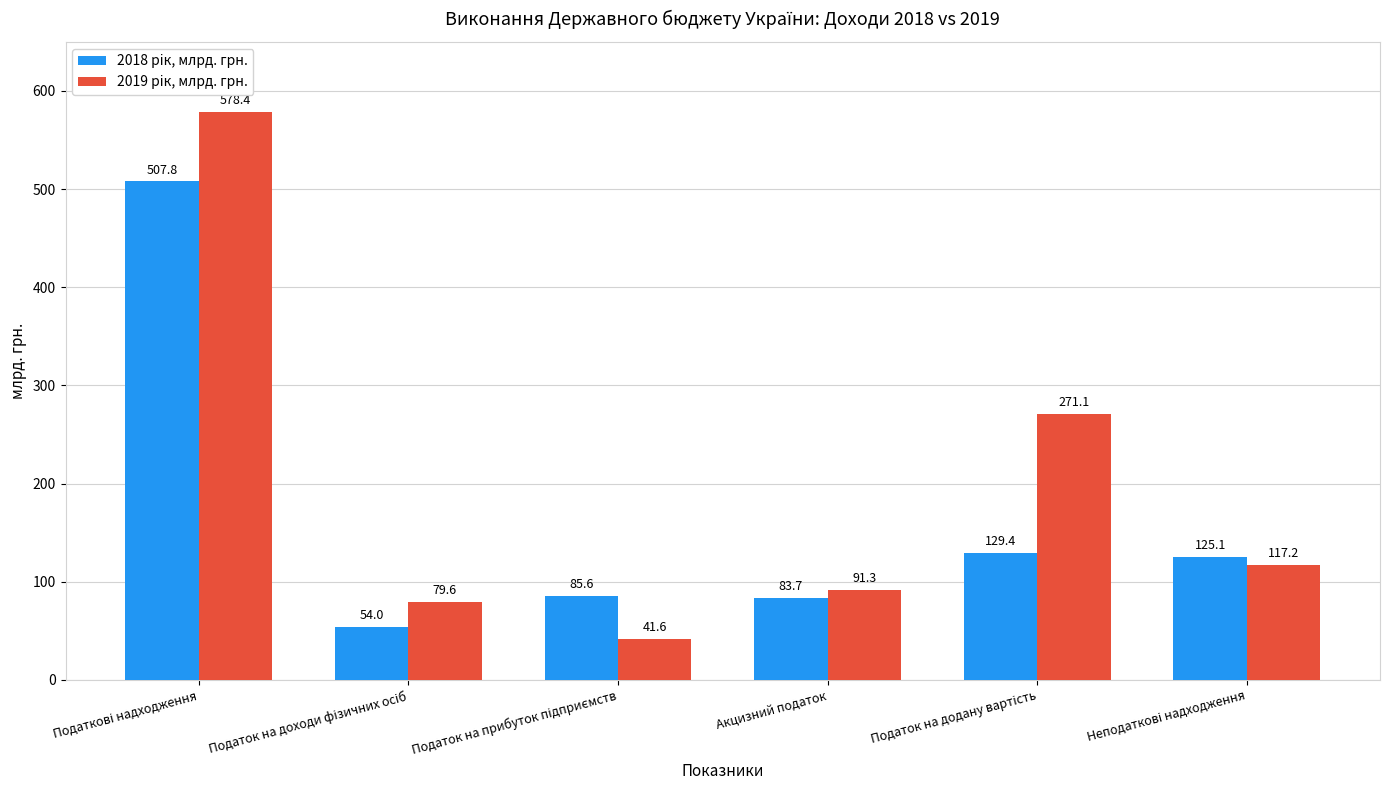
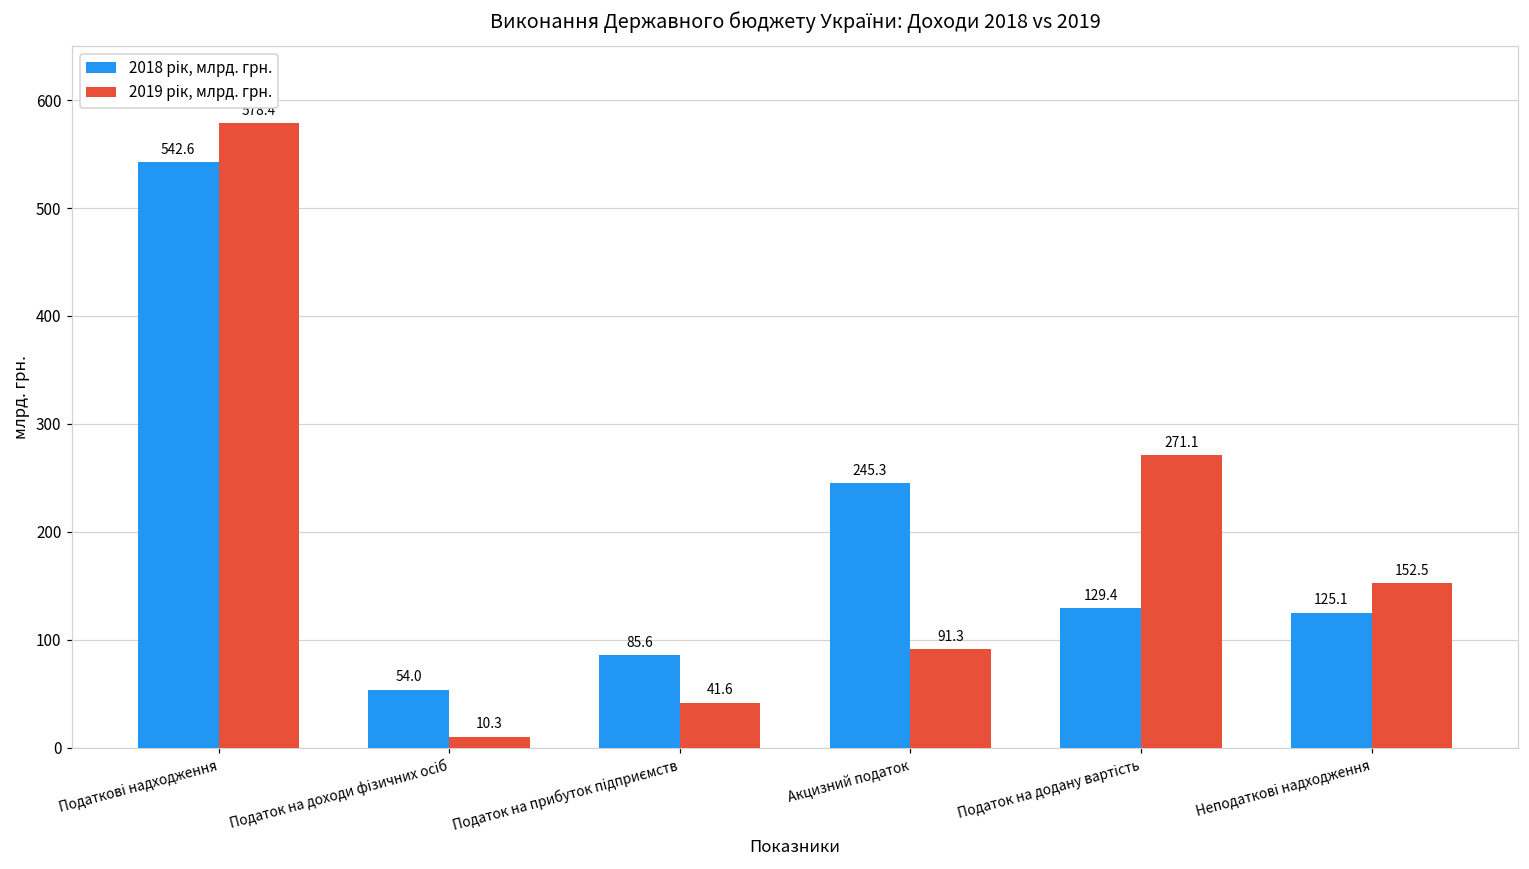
  {
    "2018 рік, млрд. грн.": {
-     "Податкові надходження": 507.8,
+     "Податкові надходження": 542.6,
      "Податок на доходи фізичних осіб": 54.0,
      "Податок на прибуток підприємств": 85.6,
-     "Акцизний податок": 83.7,
+     "Акцизний податок": 245.3,
      "Податок на додану вартість": 129.4,
      "Неподаткові надходження": 125.1
    },
    "2019 рік, млрд. грн.": {
-     "Податок на доходи фізичних осіб": 79.6,
+     "Податок на доходи фізичних осіб": 10.3,
      "Податок на прибуток підприємств": 41.6,
      "Акцизний податок": 91.3,
      "Податок на додану вартість": 271.1,
-     "Неподаткові надходження": 117.2
+     "Неподаткові надходження": 152.5
    }
  }
